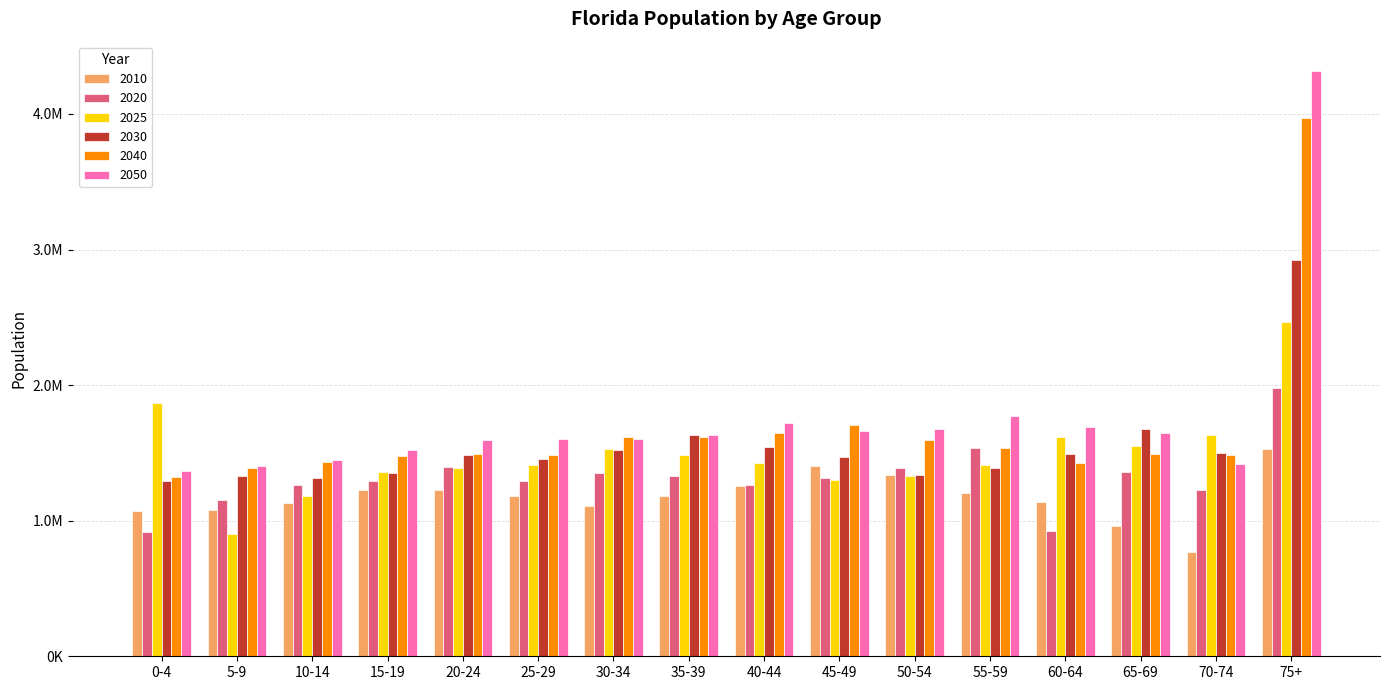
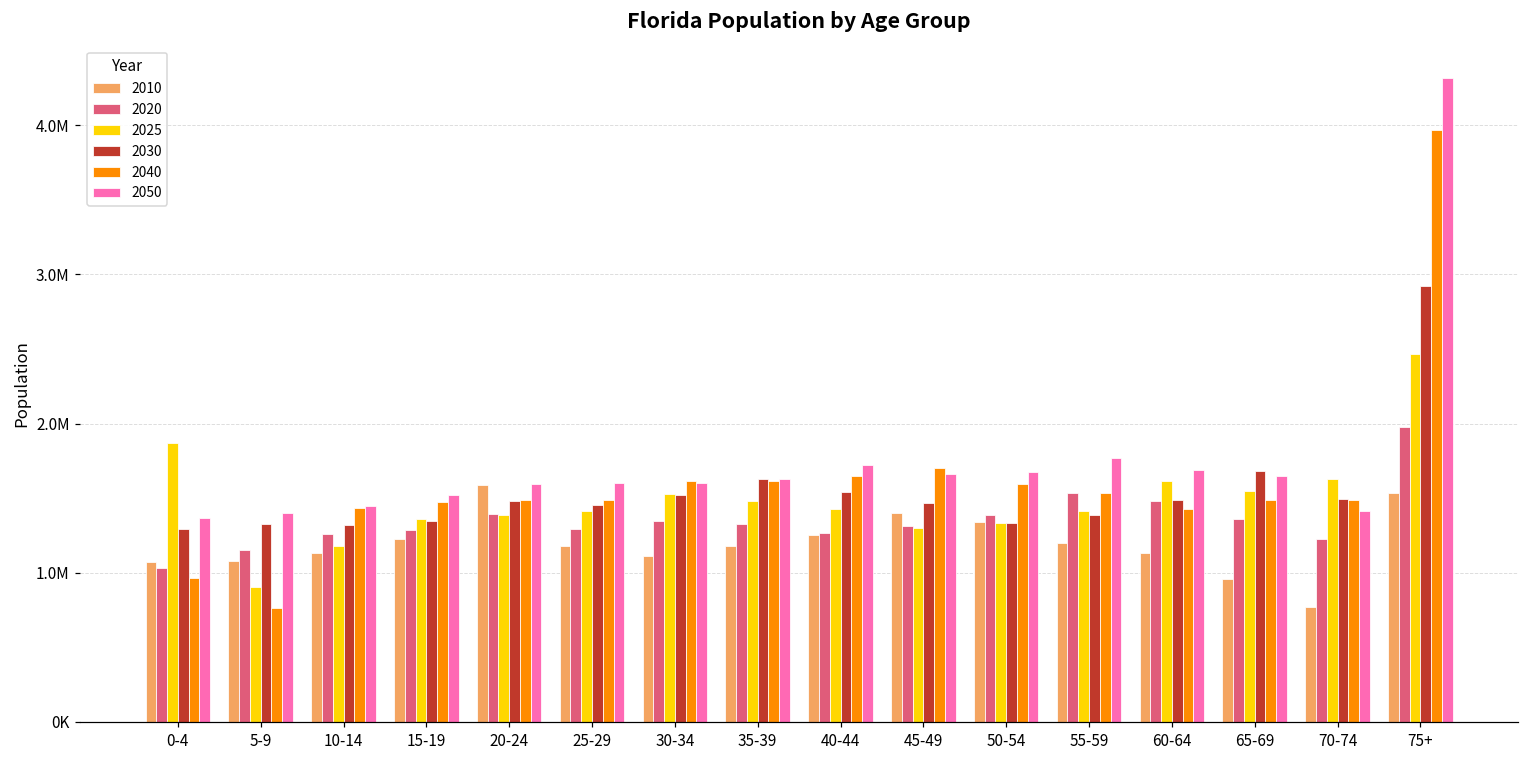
  {
    "2010": {
      "0-4": 1070000,
      "5-9": 1080000,
      "10-14": 1130000,
      "15-19": 1230000,
-     "20-24": 1230000,
+     "20-24": 1590000,
      "25-29": 1180000,
      "30-34": 1110000,
      "35-39": 1180000,
      "40-44": 1250000,
      "45-49": 1400000,
      "50-54": 1340000,
      "55-59": 1200000,
      "60-64": 1140000,
      "65-69": 960000,
      "70-74": 770000,
      "75+": 1530000
    },
    "2020": {
-     "0-4": 920000,
+     "0-4": 1030000,
      "5-9": 1150000,
      "10-14": 1260000,
      "15-19": 1290000,
      "20-24": 1390000,
      "25-29": 1290000,
      "30-34": 1350000,
      "35-39": 1330000,
      "40-44": 1260000,
      "45-49": 1320000,
      "50-54": 1390000,
      "55-59": 1530000,
-     "60-64": 930000,
+     "60-64": 1480000,
      "65-69": 1360000,
      "70-74": 1230000,
      "75+": 1980000
    },
    "2025": {
      "0-4": 1870000,
      "5-9": 900000,
      "10-14": 1180000,
      "15-19": 1360000,
      "20-24": 1390000,
      "25-29": 1410000,
      "30-34": 1530000,
      "35-39": 1480000,
      "40-44": 1430000,
      "45-49": 1300000,
      "50-54": 1330000,
      "55-59": 1410000,
      "60-64": 1620000,
      "65-69": 1550000,
      "70-74": 1630000,
      "75+": 2470000
    },
    "2030": {
      "0-4": 1300000,
      "5-9": 1330000,
      "10-14": 1320000,
      "15-19": 1350000,
      "20-24": 1480000,
      "25-29": 1450000,
      "30-34": 1520000,
      "35-39": 1630000,
      "40-44": 1540000,
      "45-49": 1470000,
      "50-54": 1330000,
      "55-59": 1390000,
      "60-64": 1490000,
      "65-69": 1680000,
      "70-74": 1500000,
      "75+": 2930000
    },
    "2040": {
-     "0-4": 1320000,
-     "5-9": 1390000,
+     "0-4": 970000,
+     "5-9": 760000,
      "10-14": 1440000,
      "15-19": 1480000,
      "20-24": 1490000,
      "25-29": 1480000,
      "30-34": 1620000,
      "35-39": 1620000,
      "40-44": 1650000,
      "45-49": 1700000,
      "50-54": 1590000,
      "55-59": 1540000,
      "60-64": 1430000,
      "65-69": 1490000,
      "70-74": 1480000,
      "75+": 3970000
    },
    "2050": {
      "0-4": 1370000,
      "5-9": 1400000,
      "10-14": 1440000,
      "15-19": 1520000,
      "20-24": 1600000,
      "25-29": 1600000,
      "30-34": 1600000,
      "35-39": 1630000,
      "40-44": 1720000,
      "45-49": 1660000,
      "50-54": 1680000,
      "55-59": 1770000,
      "60-64": 1690000,
      "65-69": 1650000,
      "70-74": 1420000,
      "75+": 4320000
    }
  }
